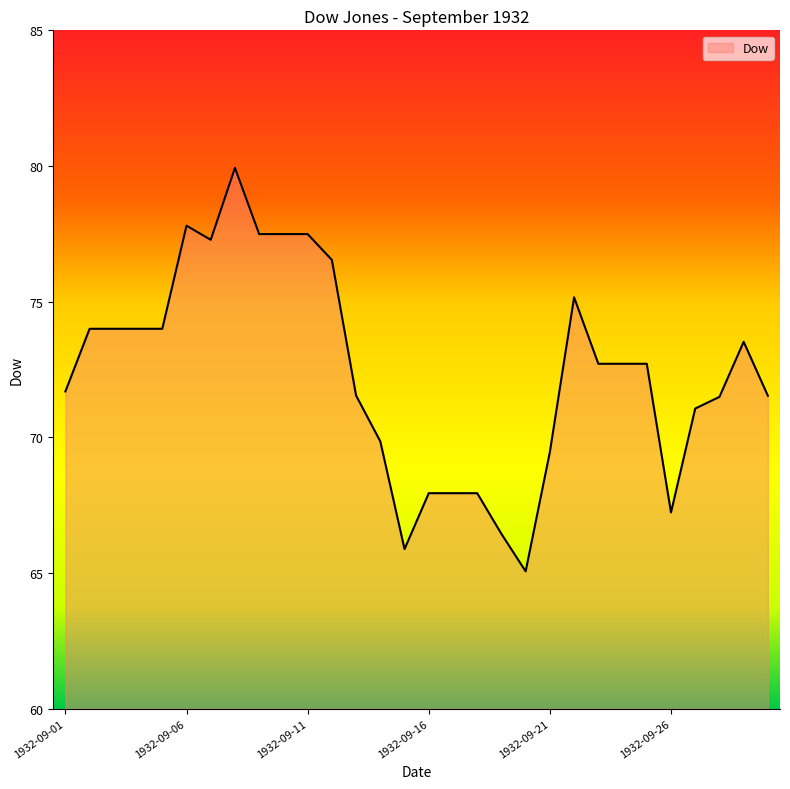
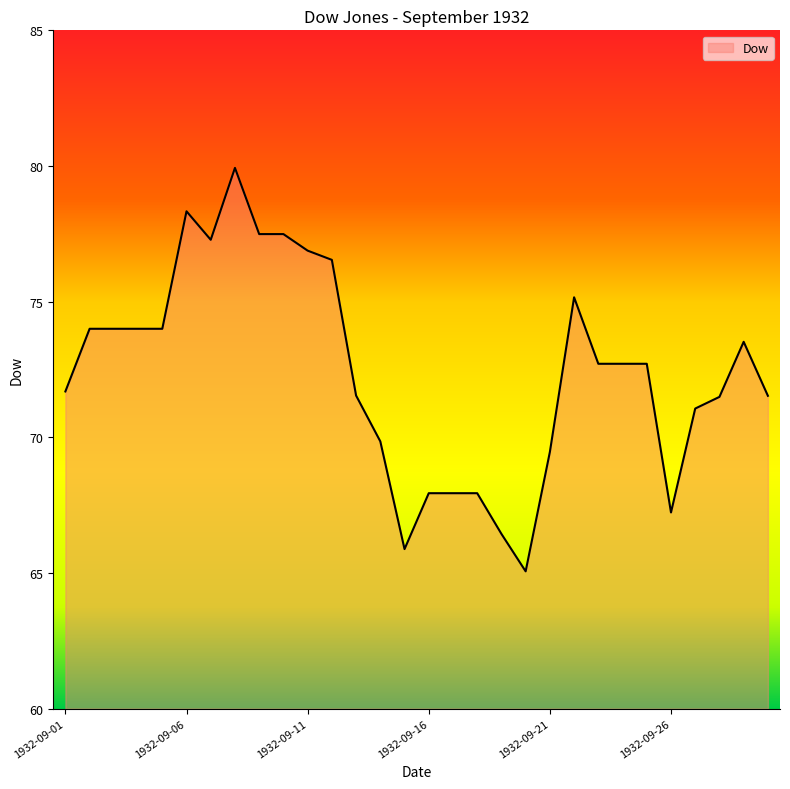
  {
    "1932-09-01": 71.7,
-   "1932-09-06": 77.8,
-   "1932-09-11": 77.5,
+   "1932-09-06": 78.3,
+   "1932-09-11": 76.9,
    "1932-09-16": 67.9,
    "1932-09-21": 69.5,
    "1932-09-26": 67.2
  }
